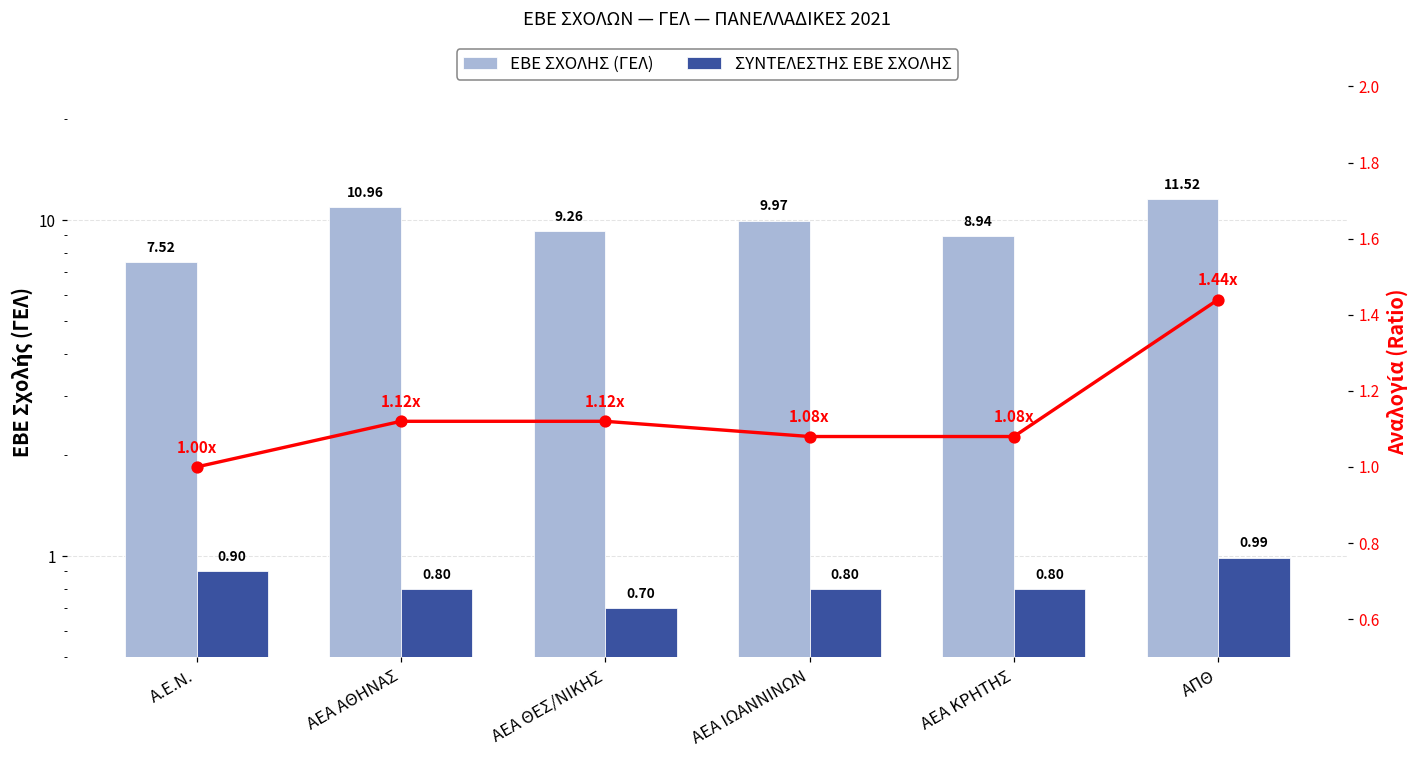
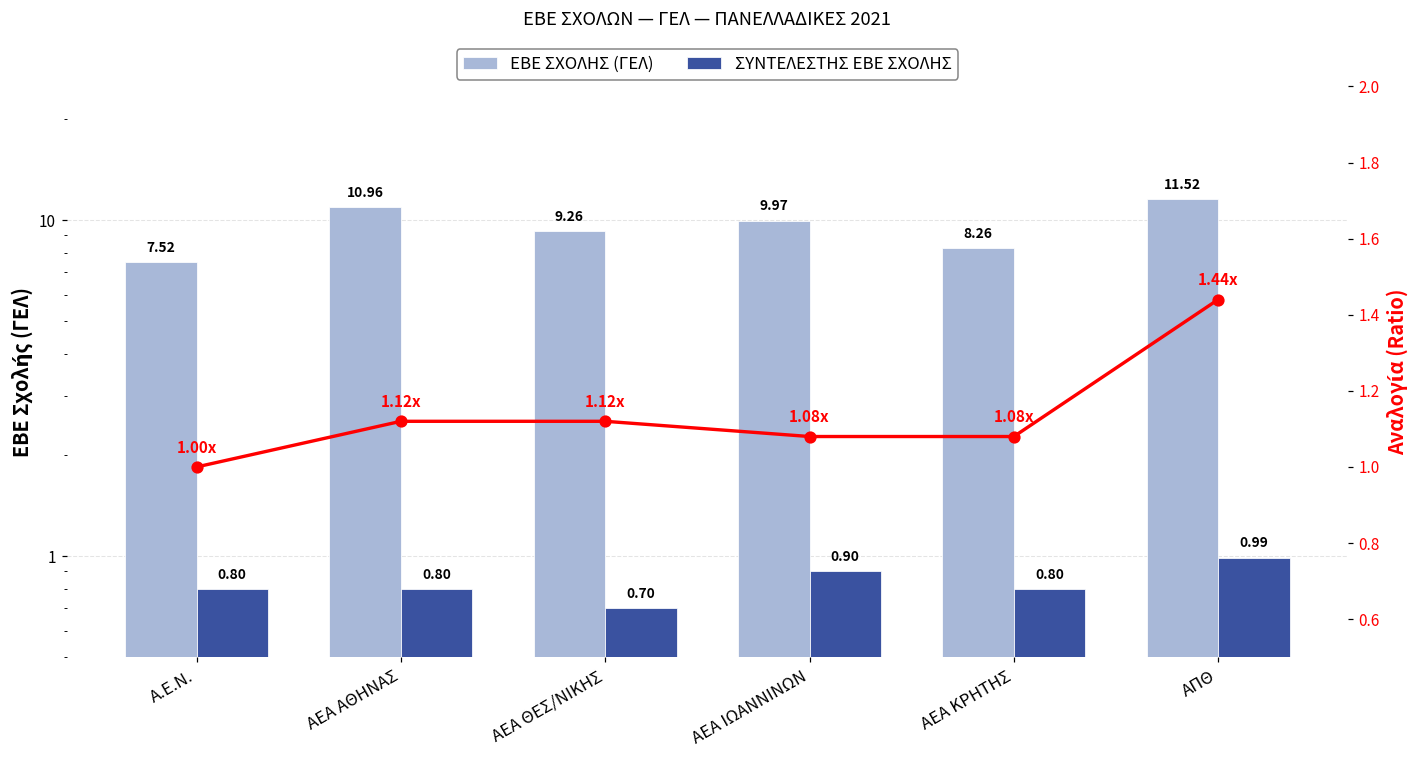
  {
    "ΕΒΕ ΣΧΟΛΗΣ (ΓΕΛ)": {
      "Α.Ε.Ν.": 7.52,
      "ΑΕΑ ΑΘΗΝΑΣ": 10.96,
      "ΑΕΑ ΘΕΣ/ΝΙΚΗΣ": 9.26,
      "ΑΕΑ ΙΩΑΝΝΙΝΩΝ": 9.97,
-     "ΑΕΑ ΚΡΗΤΗΣ": 8.94,
+     "ΑΕΑ ΚΡΗΤΗΣ": 8.26,
      "ΑΠΘ": 11.52
    },
    "ΣΥΝΤΕΛΕΣΤΗΣ ΕΒΕ ΣΧΟΛΗΣ": {
-     "Α.Ε.Ν.": 0.90,
+     "Α.Ε.Ν.": 0.80,
      "ΑΕΑ ΑΘΗΝΑΣ": 0.80,
      "ΑΕΑ ΘΕΣ/ΝΙΚΗΣ": 0.70,
-     "ΑΕΑ ΙΩΑΝΝΙΝΩΝ": 0.80,
+     "ΑΕΑ ΙΩΑΝΝΙΝΩΝ": 0.90,
      "ΑΕΑ ΚΡΗΤΗΣ": 0.80,
      "ΑΠΘ": 0.99
    }
  }
